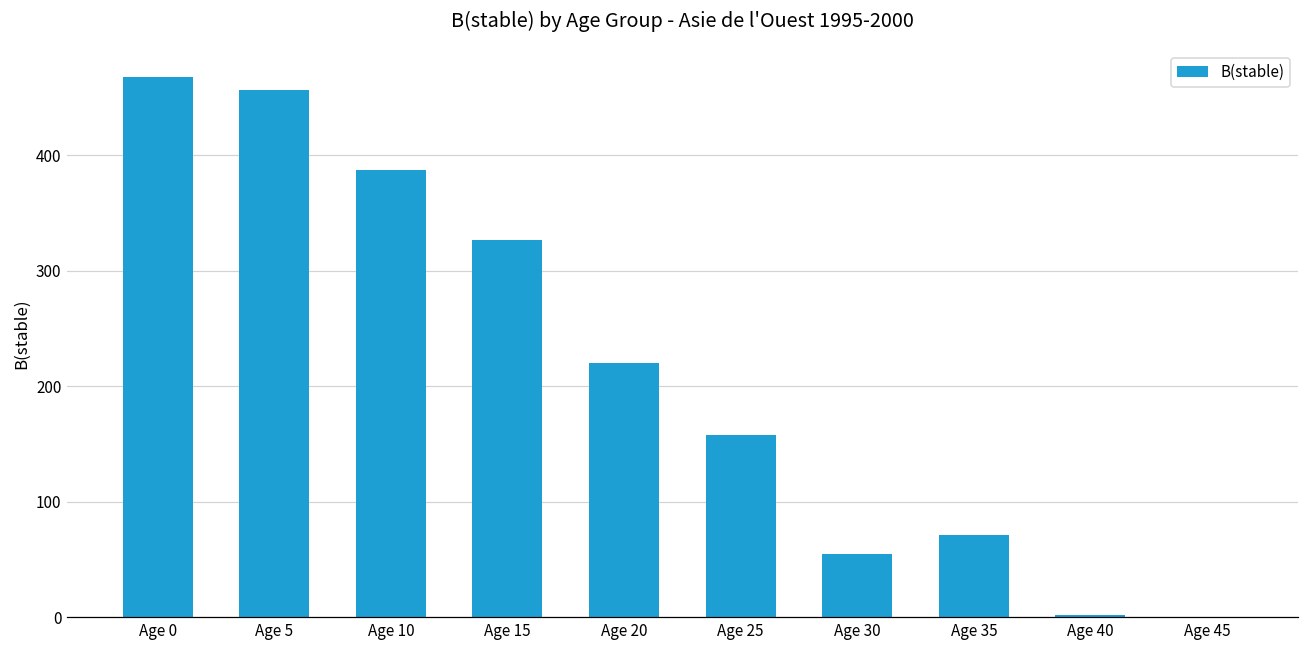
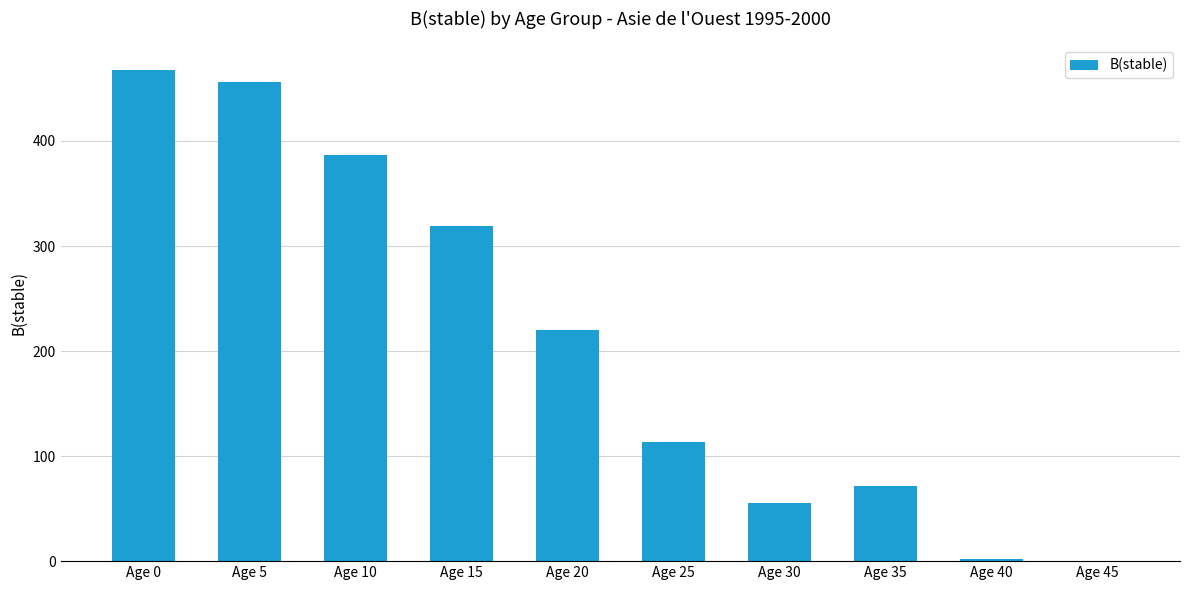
  {
    "Age 0": 468,
    "Age 5": 456,
    "Age 10": 387,
-   "Age 15": 327,
+   "Age 15": 319,
    "Age 20": 220,
-   "Age 25": 157,
+   "Age 25": 113,
    "Age 30": 55,
    "Age 35": 72,
    "Age 45": 0
  }
